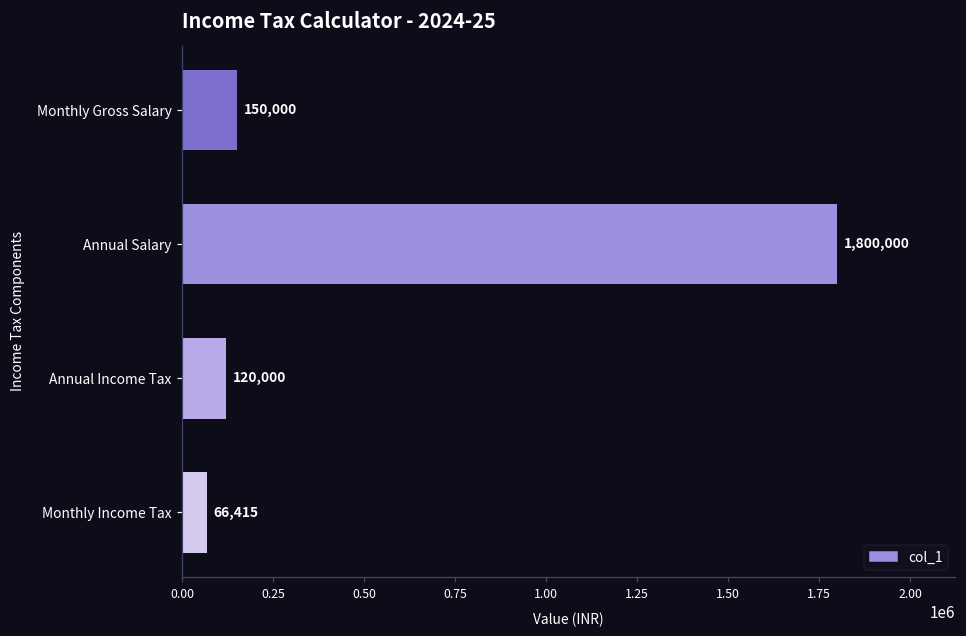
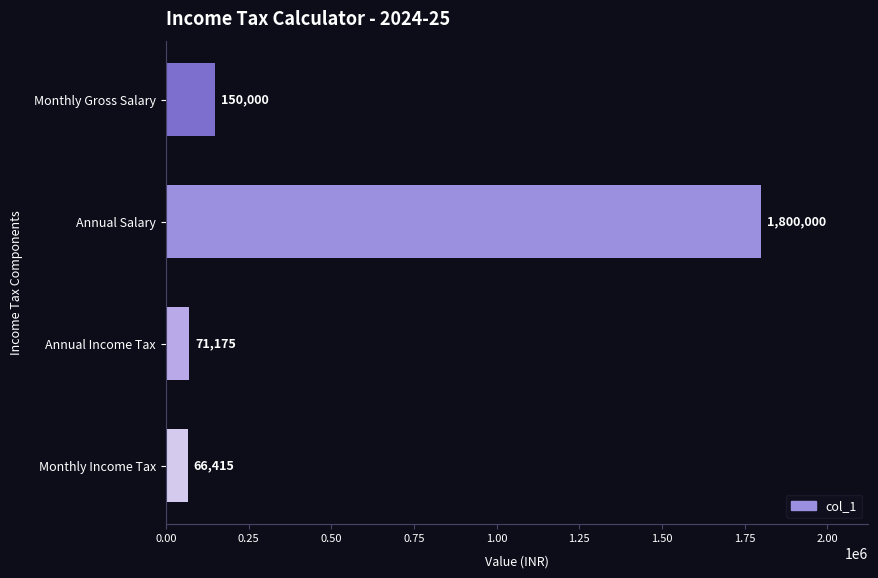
  {
    "Monthly Gross Salary": "150,000",
    "Annual Salary": "1,800,000",
-   "Annual Income Tax": "120,000",
+   "Annual Income Tax": "71,175",
    "Monthly Income Tax": "66,415"
  }
